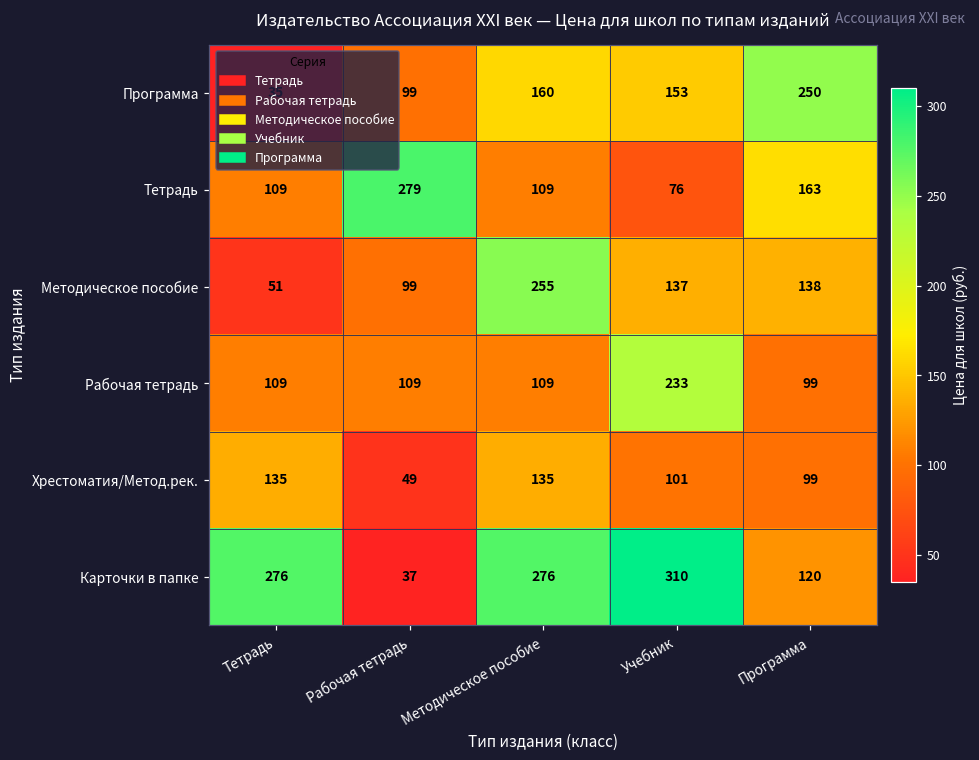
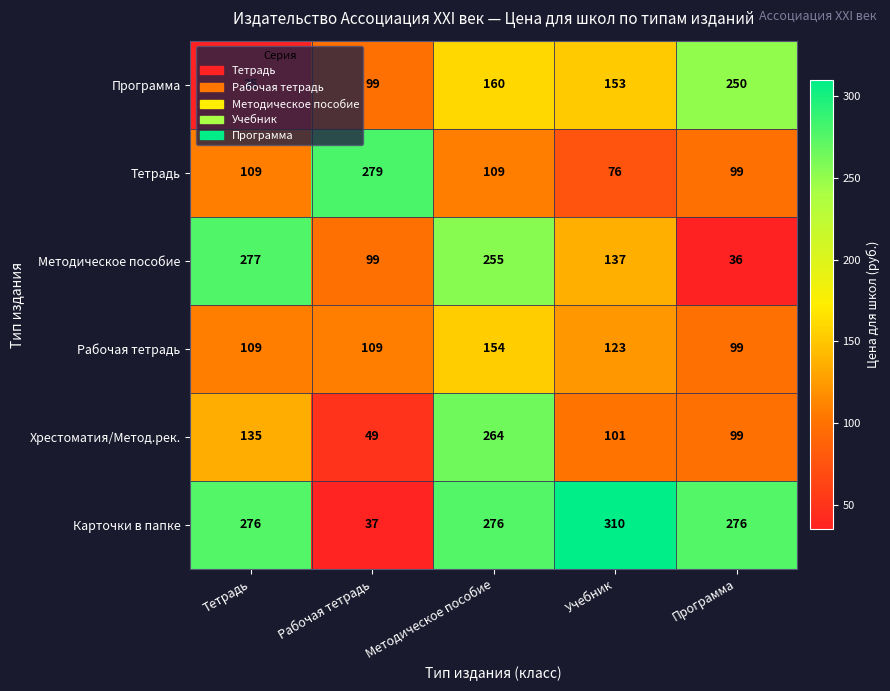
  {
    "Программа": {
      "Рабочая тетрадь": 99,
      "Методическое пособие": 160,
      "Учебник": 153,
      "Программа": 250
    },
    "Тетрадь": {
      "Тетрадь": 109,
      "Рабочая тетрадь": 279,
      "Методическое пособие": 109,
      "Учебник": 76,
-     "Программа": 163
+     "Программа": 99
    },
    "Методическое пособие": {
-     "Тетрадь": 51,
+     "Тетрадь": 277,
      "Рабочая тетрадь": 99,
      "Методическое пособие": 255,
      "Учебник": 137,
-     "Программа": 138
+     "Программа": 36
    },
    "Рабочая тетрадь": {
      "Тетрадь": 109,
      "Рабочая тетрадь": 109,
-     "Методическое пособие": 109,
-     "Учебник": 233,
+     "Методическое пособие": 154,
+     "Учебник": 123,
      "Программа": 99
    },
    "Хрестоматия/Метод.рек.": {
      "Тетрадь": 135,
      "Рабочая тетрадь": 49,
-     "Методическое пособие": 135,
+     "Методическое пособие": 264,
      "Учебник": 101,
      "Программа": 99
    },
    "Карточки в папке": {
      "Тетрадь": 276,
      "Рабочая тетрадь": 37,
      "Методическое пособие": 276,
      "Учебник": 310,
-     "Программа": 120
+     "Программа": 276
    }
  }
